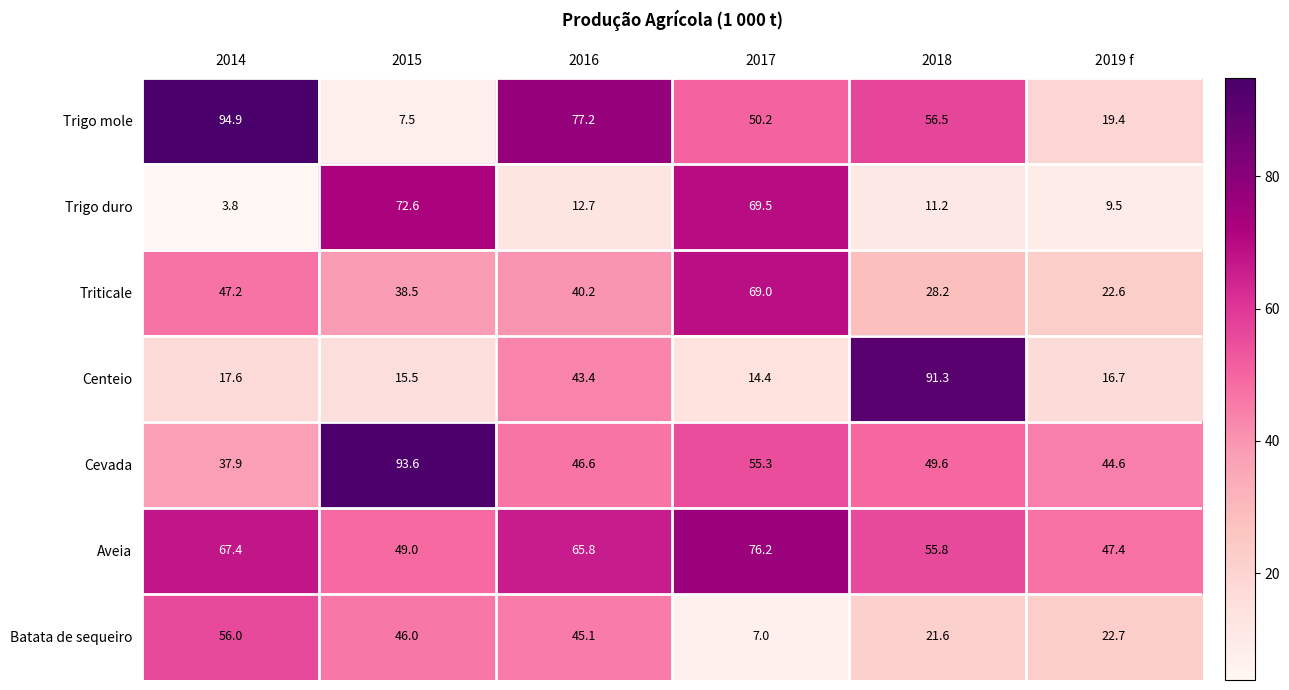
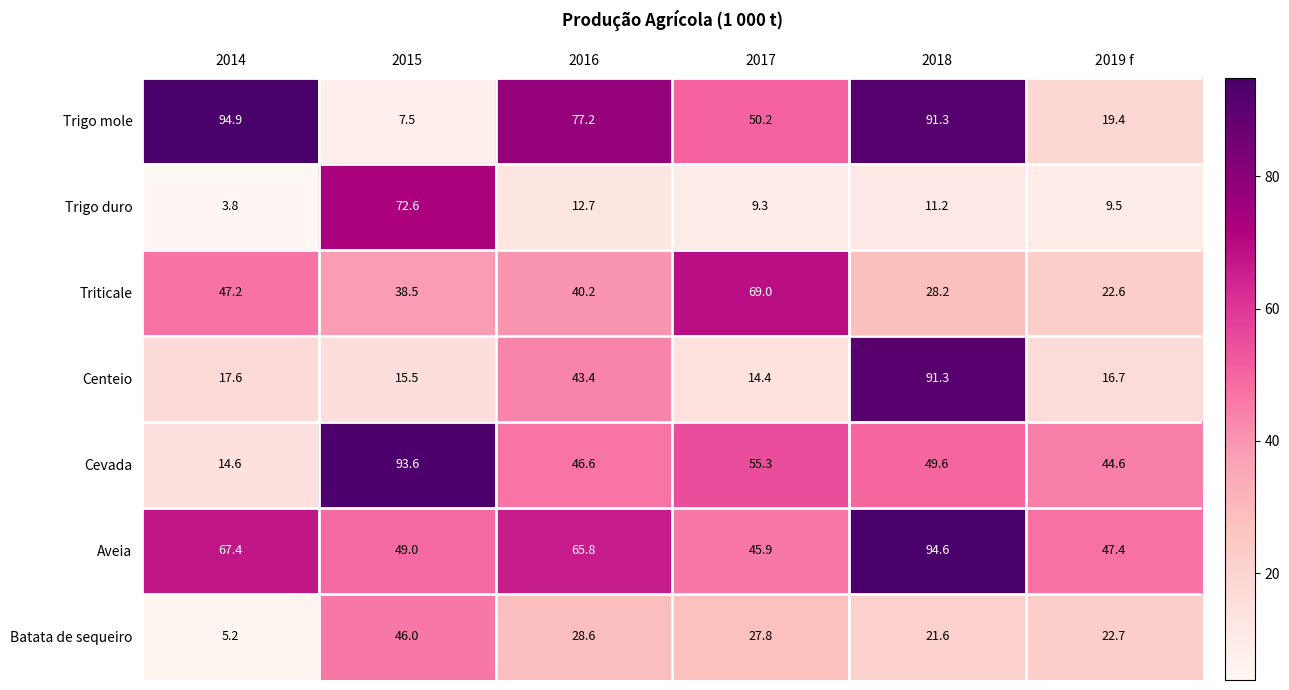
  {
    "Trigo mole": {
      "2014": 94.9,
      "2015": 7.5,
      "2016": 77.2,
      "2017": 50.2,
-     "2018": 56.5,
+     "2018": 91.3,
      "2019 f": 19.4
    },
    "Trigo duro": {
      "2014": 3.8,
      "2015": 72.6,
      "2016": 12.7,
-     "2017": 69.5,
+     "2017": 9.3,
      "2018": 11.2,
      "2019 f": 9.5
    },
    "Triticale": {
      "2014": 47.2,
      "2015": 38.5,
      "2016": 40.2,
      "2017": 69.0,
      "2018": 28.2,
      "2019 f": 22.6
    },
    "Centeio": {
      "2014": 17.6,
      "2015": 15.5,
      "2016": 43.4,
      "2017": 14.4,
      "2018": 91.3,
      "2019 f": 16.7
    },
    "Cevada": {
-     "2014": 37.9,
+     "2014": 14.6,
      "2015": 93.6,
      "2016": 46.6,
      "2017": 55.3,
      "2018": 49.6,
      "2019 f": 44.6
    },
    "Aveia": {
      "2014": 67.4,
      "2015": 49.0,
      "2016": 65.8,
-     "2017": 76.2,
-     "2018": 55.8,
+     "2017": 45.9,
+     "2018": 94.6,
      "2019 f": 47.4
    },
    "Batata de sequeiro": {
-     "2014": 56.0,
+     "2014": 5.2,
      "2015": 46.0,
-     "2016": 45.1,
-     "2017": 7.0,
+     "2016": 28.6,
+     "2017": 27.8,
      "2018": 21.6,
      "2019 f": 22.7
    }
  }
